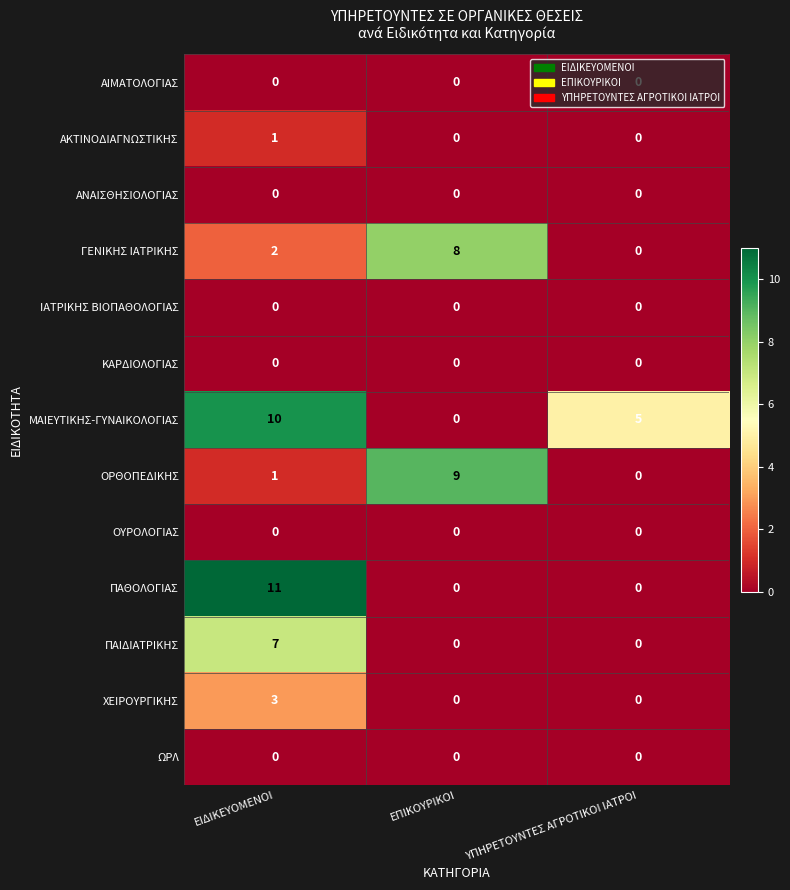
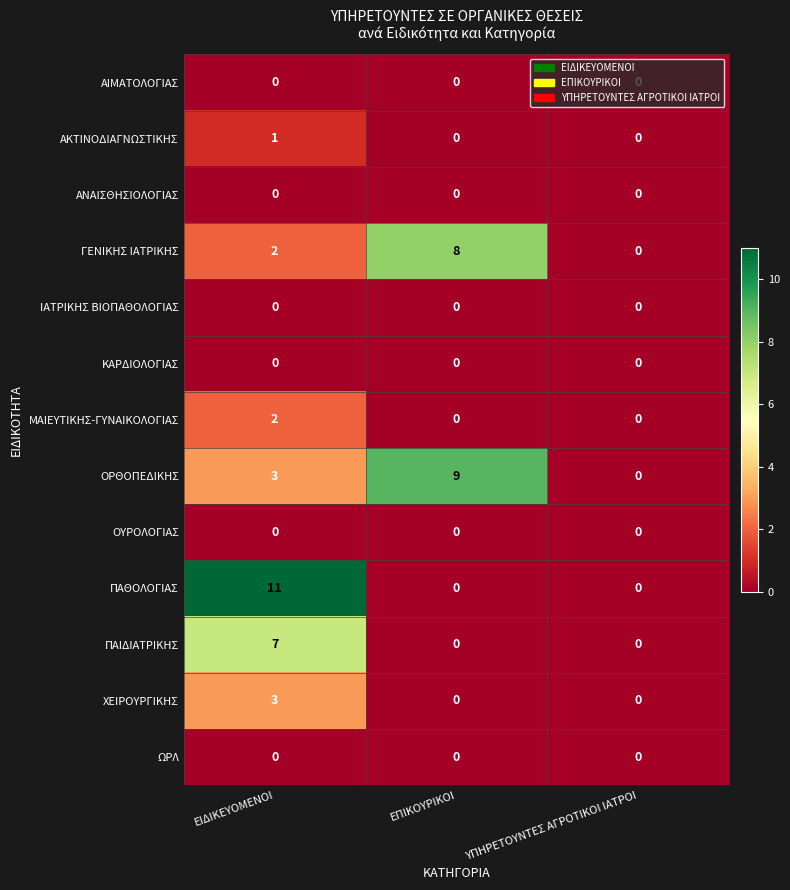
  {
    "ΑΙΜΑΤΟΛΟΓΙΑΣ": {
      "ΕΙΔΙΚΕΥΟΜΕΝΟΙ": 0,
      "ΕΠΙΚΟΥΡΙΚΟΙ": 0
    },
    "ΑΚΤΙΝΟΔΙΑΓΝΩΣΤΙΚΗΣ": {
      "ΕΙΔΙΚΕΥΟΜΕΝΟΙ": 1,
      "ΕΠΙΚΟΥΡΙΚΟΙ": 0,
      "ΥΠΗΡΕΤΟΥΝΤΕΣ ΑΓΡΟΤΙΚΟΙ ΙΑΤΡΟΙ": 0
    },
    "ΑΝΑΙΣΘΗΣΙΟΛΟΓΙΑΣ": {
      "ΕΙΔΙΚΕΥΟΜΕΝΟΙ": 0,
      "ΕΠΙΚΟΥΡΙΚΟΙ": 0,
      "ΥΠΗΡΕΤΟΥΝΤΕΣ ΑΓΡΟΤΙΚΟΙ ΙΑΤΡΟΙ": 0
    },
    "ΓΕΝΙΚΗΣ ΙΑΤΡΙΚΗΣ": {
      "ΕΙΔΙΚΕΥΟΜΕΝΟΙ": 2,
      "ΕΠΙΚΟΥΡΙΚΟΙ": 8,
      "ΥΠΗΡΕΤΟΥΝΤΕΣ ΑΓΡΟΤΙΚΟΙ ΙΑΤΡΟΙ": 0
    },
    "ΙΑΤΡΙΚΗΣ ΒΙΟΠΑΘΟΛΟΓΙΑΣ": {
      "ΕΙΔΙΚΕΥΟΜΕΝΟΙ": 0,
      "ΕΠΙΚΟΥΡΙΚΟΙ": 0,
      "ΥΠΗΡΕΤΟΥΝΤΕΣ ΑΓΡΟΤΙΚΟΙ ΙΑΤΡΟΙ": 0
    },
    "ΚΑΡΔΙΟΛΟΓΙΑΣ": {
      "ΕΙΔΙΚΕΥΟΜΕΝΟΙ": 0,
      "ΕΠΙΚΟΥΡΙΚΟΙ": 0,
      "ΥΠΗΡΕΤΟΥΝΤΕΣ ΑΓΡΟΤΙΚΟΙ ΙΑΤΡΟΙ": 0
    },
    "ΜΑΙΕΥΤΙΚΗΣ-ΓΥΝΑΙΚΟΛΟΓΙΑΣ": {
-     "ΕΙΔΙΚΕΥΟΜΕΝΟΙ": 10,
+     "ΕΙΔΙΚΕΥΟΜΕΝΟΙ": 2,
      "ΕΠΙΚΟΥΡΙΚΟΙ": 0,
-     "ΥΠΗΡΕΤΟΥΝΤΕΣ ΑΓΡΟΤΙΚΟΙ ΙΑΤΡΟΙ": 5
+     "ΥΠΗΡΕΤΟΥΝΤΕΣ ΑΓΡΟΤΙΚΟΙ ΙΑΤΡΟΙ": 0
    },
    "ΟΡΘΟΠΕΔΙΚΗΣ": {
-     "ΕΙΔΙΚΕΥΟΜΕΝΟΙ": 1,
+     "ΕΙΔΙΚΕΥΟΜΕΝΟΙ": 3,
      "ΕΠΙΚΟΥΡΙΚΟΙ": 9,
      "ΥΠΗΡΕΤΟΥΝΤΕΣ ΑΓΡΟΤΙΚΟΙ ΙΑΤΡΟΙ": 0
    },
    "ΟΥΡΟΛΟΓΙΑΣ": {
      "ΕΙΔΙΚΕΥΟΜΕΝΟΙ": 0,
      "ΕΠΙΚΟΥΡΙΚΟΙ": 0,
      "ΥΠΗΡΕΤΟΥΝΤΕΣ ΑΓΡΟΤΙΚΟΙ ΙΑΤΡΟΙ": 0
    },
    "ΠΑΘΟΛΟΓΙΑΣ": {
      "ΕΙΔΙΚΕΥΟΜΕΝΟΙ": 11,
      "ΕΠΙΚΟΥΡΙΚΟΙ": 0,
      "ΥΠΗΡΕΤΟΥΝΤΕΣ ΑΓΡΟΤΙΚΟΙ ΙΑΤΡΟΙ": 0
    },
    "ΠΑΙΔΙΑΤΡΙΚΗΣ": {
      "ΕΙΔΙΚΕΥΟΜΕΝΟΙ": 7,
      "ΕΠΙΚΟΥΡΙΚΟΙ": 0,
      "ΥΠΗΡΕΤΟΥΝΤΕΣ ΑΓΡΟΤΙΚΟΙ ΙΑΤΡΟΙ": 0
    },
    "ΧΕΙΡΟΥΡΓΙΚΗΣ": {
      "ΕΙΔΙΚΕΥΟΜΕΝΟΙ": 3,
      "ΕΠΙΚΟΥΡΙΚΟΙ": 0,
      "ΥΠΗΡΕΤΟΥΝΤΕΣ ΑΓΡΟΤΙΚΟΙ ΙΑΤΡΟΙ": 0
    },
    "ΩΡΛ": {
      "ΕΙΔΙΚΕΥΟΜΕΝΟΙ": 0,
      "ΕΠΙΚΟΥΡΙΚΟΙ": 0,
      "ΥΠΗΡΕΤΟΥΝΤΕΣ ΑΓΡΟΤΙΚΟΙ ΙΑΤΡΟΙ": 0
    }
  }
